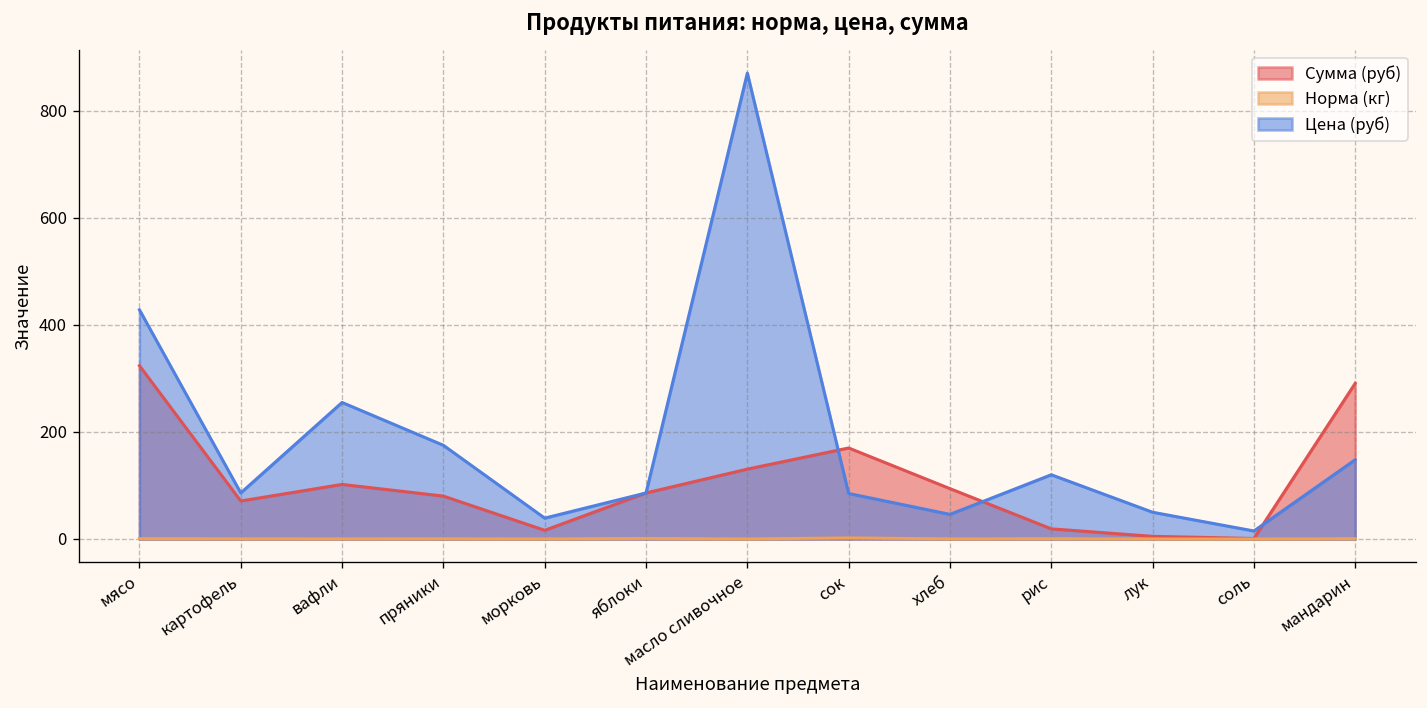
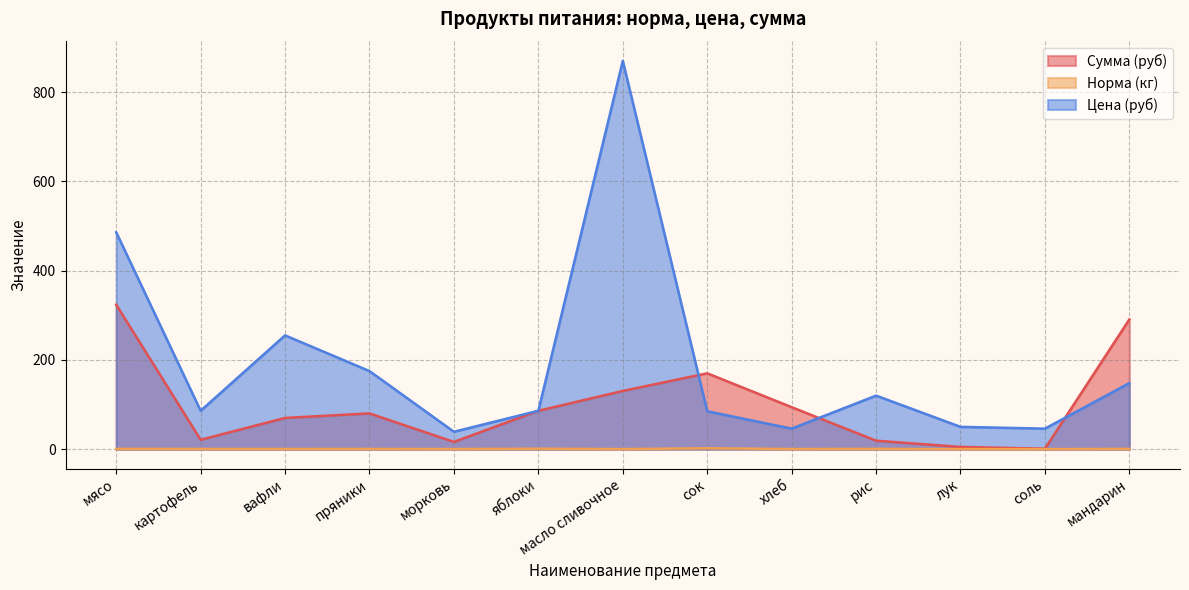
  {
    "Сумма (руб)": {
      "мясо": 320,
-     "картофель": 70,
-     "вафли": 100,
+     "картофель": 20,
+     "вафли": 70,
      "пряники": 80,
      "морковь": 20,
      "масло сливочное": 130,
      "сок": 170,
      "хлеб": 90,
      "рис": 20,
      "мандарин": 290
    },
    "Норма (кг)": {
      "мясо": 0,
      "картофель": 0,
      "вафли": 0,
      "пряники": 0,
      "морковь": 0,
      "яблоки": 0,
      "масло сливочное": 0,
      "сок": 0,
      "хлеб": 0,
      "рис": 0,
      "мандарин": 0
    },
    "Цена (руб)": {
-     "мясо": 430,
+     "мясо": 490,
      "картофель": 90,
      "вафли": 260,
      "пряники": 180,
      "морковь": 40,
      "масло сливочное": 870,
      "сок": 90,
      "хлеб": 50,
      "рис": 120,
      "лук": 50,
-     "соль": 20,
+     "соль": 50,
      "мандарин": 150
    }
  }
